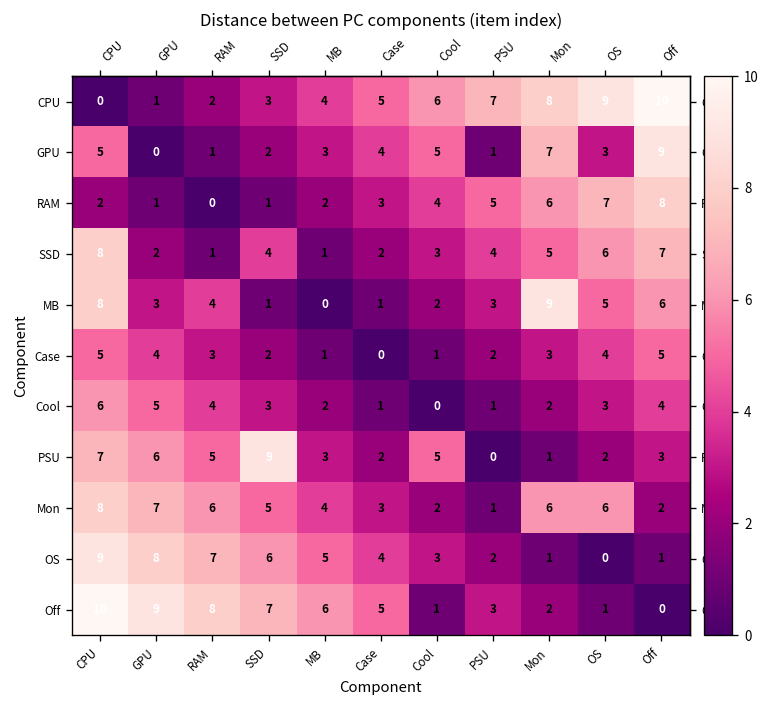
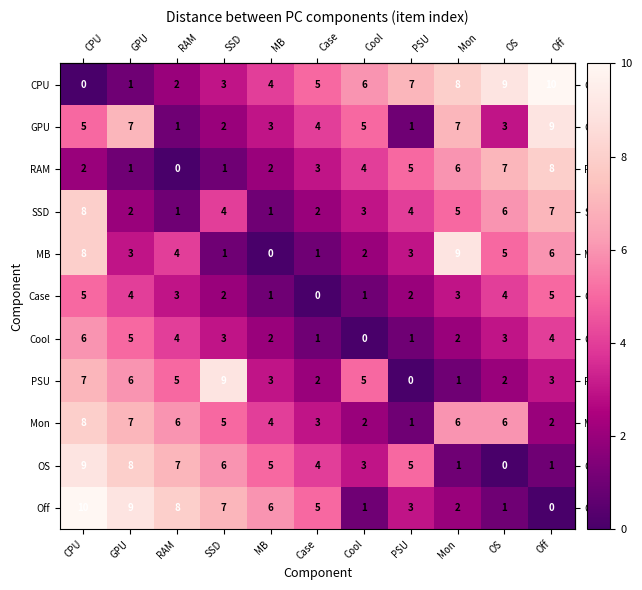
  {
    "CPU": {
      "CPU": 0,
      "GPU": 1,
      "RAM": 2,
      "SSD": 3,
      "MB": 4,
      "Case": 5,
      "Cool": 6,
      "PSU": 7,
      "Mon": 8
    },
    "GPU": {
      "CPU": 5,
-     "GPU": 0,
+     "GPU": 7,
      "RAM": 1,
      "SSD": 2,
      "MB": 3,
      "Case": 4,
      "Cool": 5,
      "PSU": 1,
      "Mon": 7,
      "OS": 3
    },
    "RAM": {
      "CPU": 2,
      "GPU": 1,
      "RAM": 0,
      "SSD": 1,
      "MB": 2,
      "Case": 3,
      "Cool": 4,
      "PSU": 5,
      "Mon": 6,
      "OS": 7,
      "Off": 8
    },
    "SSD": {
      "CPU": 8,
      "GPU": 2,
      "RAM": 1,
      "SSD": 4,
      "MB": 1,
      "Case": 2,
      "Cool": 3,
      "PSU": 4,
      "Mon": 5,
      "OS": 6,
      "Off": 7
    },
    "MB": {
      "CPU": 8,
      "GPU": 3,
      "RAM": 4,
      "SSD": 1,
      "MB": 0,
      "Case": 1,
      "Cool": 2,
      "PSU": 3,
      "OS": 5,
      "Off": 6
    },
    "Case": {
      "CPU": 5,
      "GPU": 4,
      "RAM": 3,
      "SSD": 2,
      "MB": 1,
      "Case": 0,
      "Cool": 1,
      "PSU": 2,
      "Mon": 3,
      "OS": 4,
      "Off": 5
    },
    "Cool": {
      "CPU": 6,
      "GPU": 5,
      "RAM": 4,
      "SSD": 3,
      "MB": 2,
      "Case": 1,
      "Cool": 0,
      "PSU": 1,
      "Mon": 2,
      "OS": 3,
      "Off": 4
    },
    "PSU": {
      "CPU": 7,
      "GPU": 6,
      "RAM": 5,
      "MB": 3,
      "Case": 2,
      "Cool": 5,
      "PSU": 0,
      "Mon": 1,
      "OS": 2,
      "Off": 3
    },
    "Mon": {
      "CPU": 8,
      "GPU": 7,
      "RAM": 6,
      "SSD": 5,
      "MB": 4,
      "Case": 3,
      "Cool": 2,
      "PSU": 1,
      "Mon": 6,
      "OS": 6,
      "Off": 2
    },
    "OS": {
      "GPU": 8,
      "RAM": 7,
      "SSD": 6,
      "MB": 5,
      "Case": 4,
      "Cool": 3,
-     "PSU": 2,
+     "PSU": 5,
      "Mon": 1,
      "OS": 0,
      "Off": 1
    },
    "Off": {
      "RAM": 8,
      "SSD": 7,
      "MB": 6,
      "Case": 5,
      "Cool": 1,
      "PSU": 3,
      "Mon": 2,
      "OS": 1,
      "Off": 0
    }
  }
